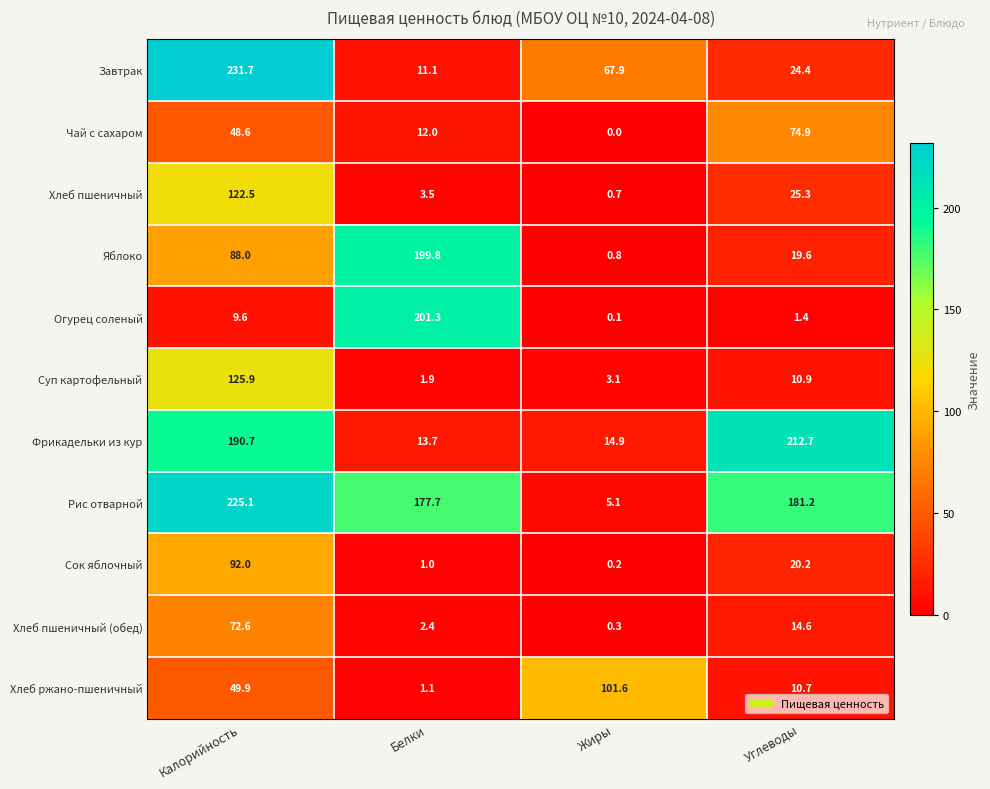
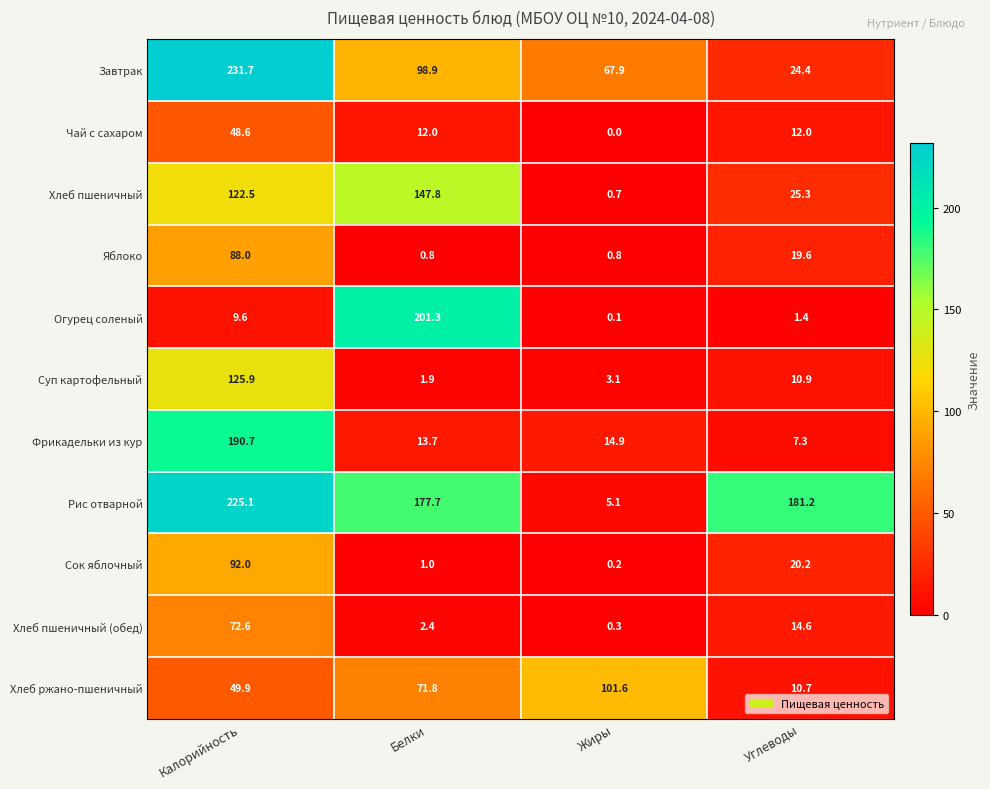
  {
    "Завтрак": {
      "Калорийность": 231.7,
-     "Белки": 11.1,
+     "Белки": 98.9,
      "Жиры": 67.9,
      "Углеводы": 24.4
    },
    "Чай с сахаром": {
      "Калорийность": 48.6,
      "Белки": 12.0,
      "Жиры": 0.0,
-     "Углеводы": 74.9
+     "Углеводы": 12.0
    },
    "Хлеб пшеничный": {
      "Калорийность": 122.5,
-     "Белки": 3.5,
+     "Белки": 147.8,
      "Жиры": 0.7,
      "Углеводы": 25.3
    },
    "Яблоко": {
      "Калорийность": 88.0,
-     "Белки": 199.8,
+     "Белки": 0.8,
      "Жиры": 0.8,
      "Углеводы": 19.6
    },
    "Огурец соленый": {
      "Калорийность": 9.6,
      "Белки": 201.3,
      "Жиры": 0.1,
      "Углеводы": 1.4
    },
    "Суп картофельный": {
      "Калорийность": 125.9,
      "Белки": 1.9,
      "Жиры": 3.1,
      "Углеводы": 10.9
    },
    "Фрикадельки из кур": {
      "Калорийность": 190.7,
      "Белки": 13.7,
      "Жиры": 14.9,
-     "Углеводы": 212.7
+     "Углеводы": 7.3
    },
    "Рис отварной": {
      "Калорийность": 225.1,
      "Белки": 177.7,
      "Жиры": 5.1,
      "Углеводы": 181.2
    },
    "Сок яблочный": {
      "Калорийность": 92.0,
      "Белки": 1.0,
      "Жиры": 0.2,
      "Углеводы": 20.2
    },
    "Хлеб пшеничный (обед)": {
      "Калорийность": 72.6,
      "Белки": 2.4,
      "Жиры": 0.3,
      "Углеводы": 14.6
    },
    "Хлеб ржано-пшеничный": {
      "Калорийность": 49.9,
-     "Белки": 1.1,
+     "Белки": 71.8,
      "Жиры": 101.6,
      "Углеводы": 10.7
    }
  }
